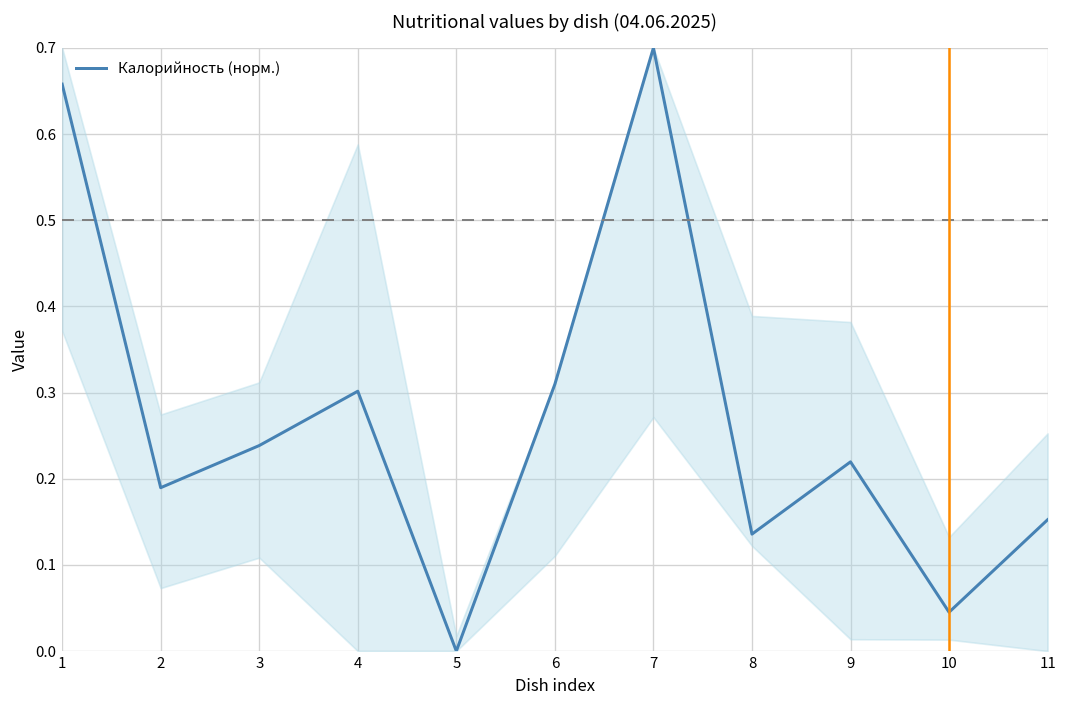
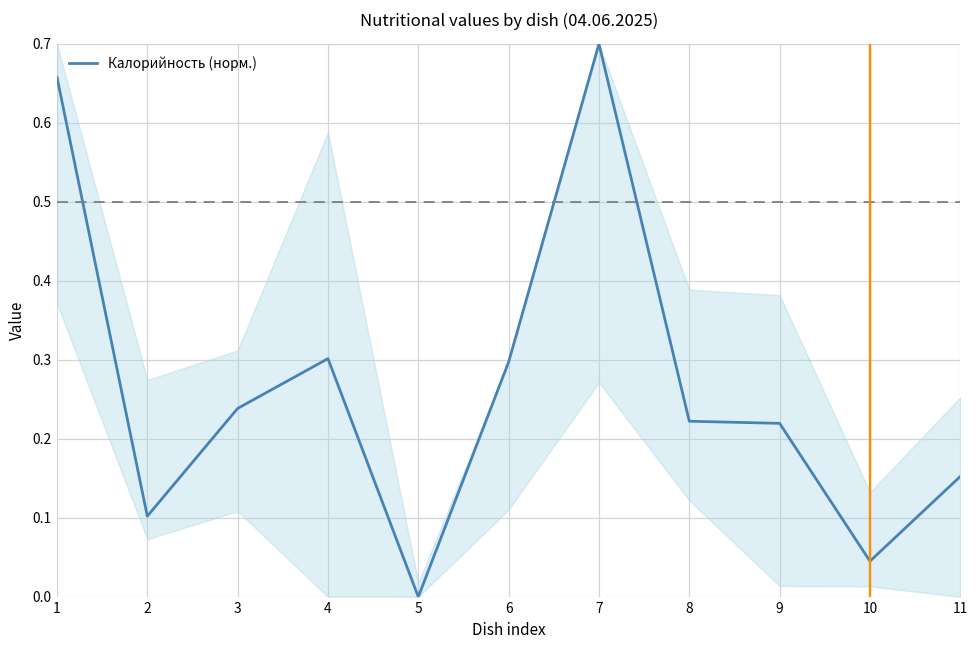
  {
    "Калорийность (норм.)": {
      "1": 0.66,
-     "2": 0.19,
+     "2": 0.10,
      "3": 0.24,
      "4": 0.30,
      "5": 0.00,
-     "6": 0.31,
-     "8": 0.14,
+     "6": 0.30,
+     "8": 0.22,
      "9": 0.22,
      "10": 0.05,
      "11": 0.15
    }
  }
